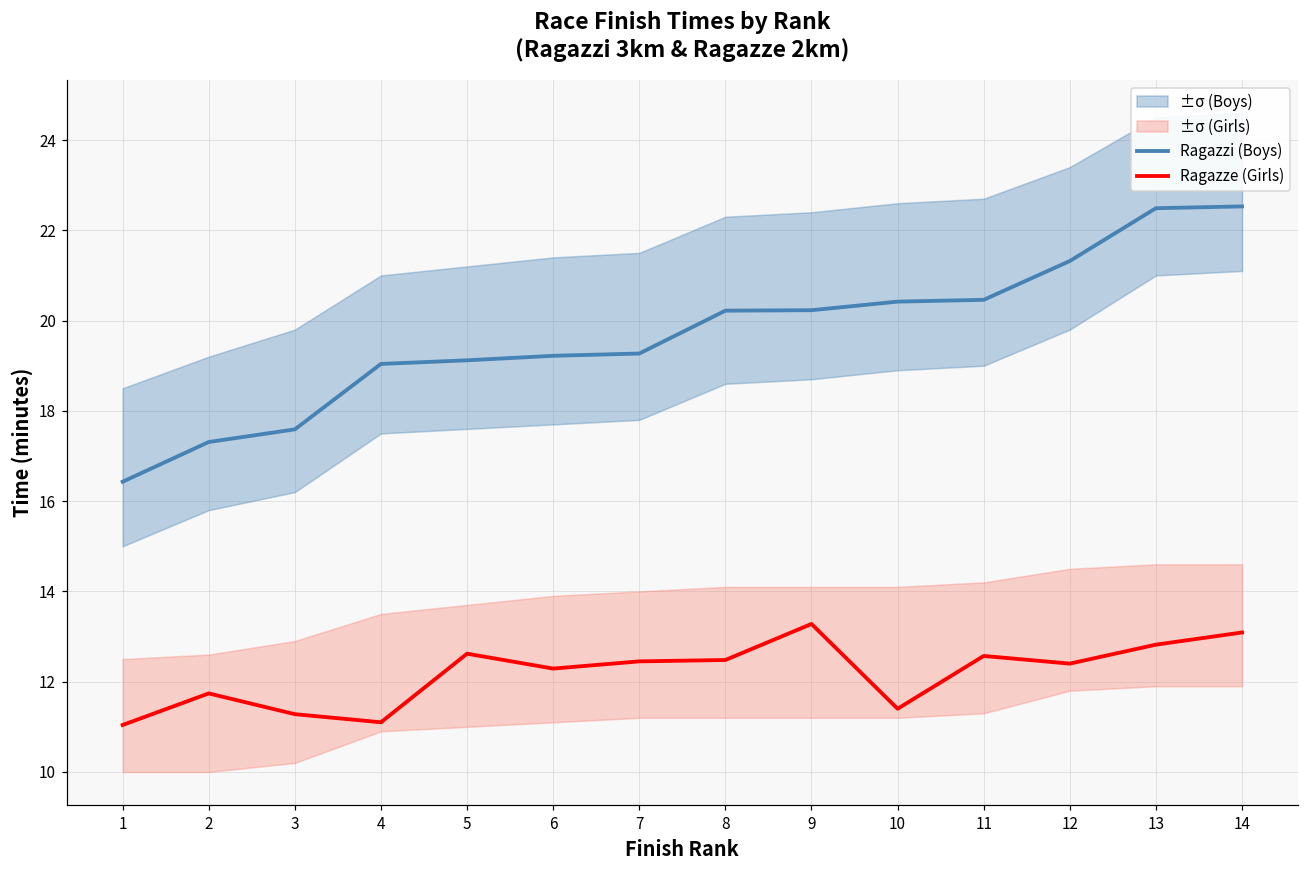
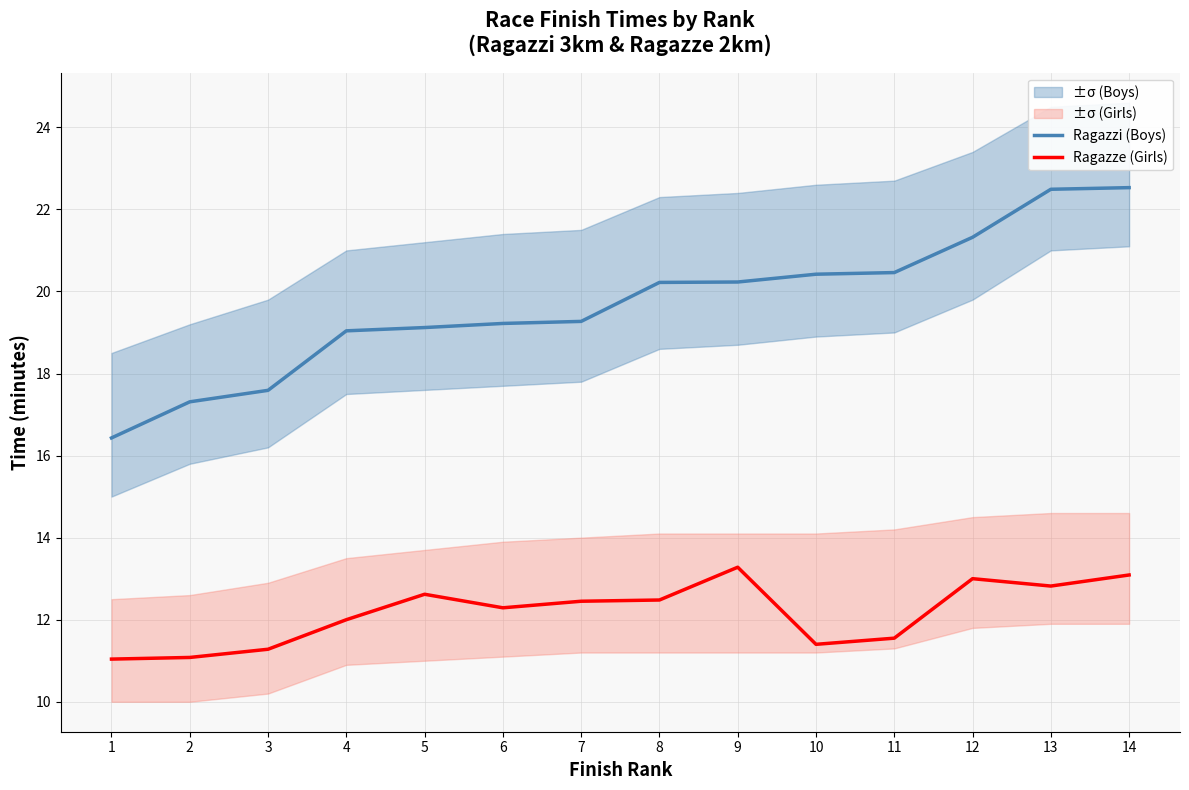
  {
    "Ragazze (Girls)": {
      "1": 11.0,
-     "2": 11.7,
+     "2": 11.1,
      "3": 11.3,
-     "4": 11.1,
+     "4": 12.0,
      "5": 12.6,
      "6": 12.3,
      "7": 12.5,
      "8": 12.5,
      "9": 13.3,
      "10": 11.4,
-     "11": 12.6,
-     "12": 12.4,
+     "11": 11.6,
+     "12": 13.0,
      "13": 12.8,
      "14": 13.1
    }
  }
